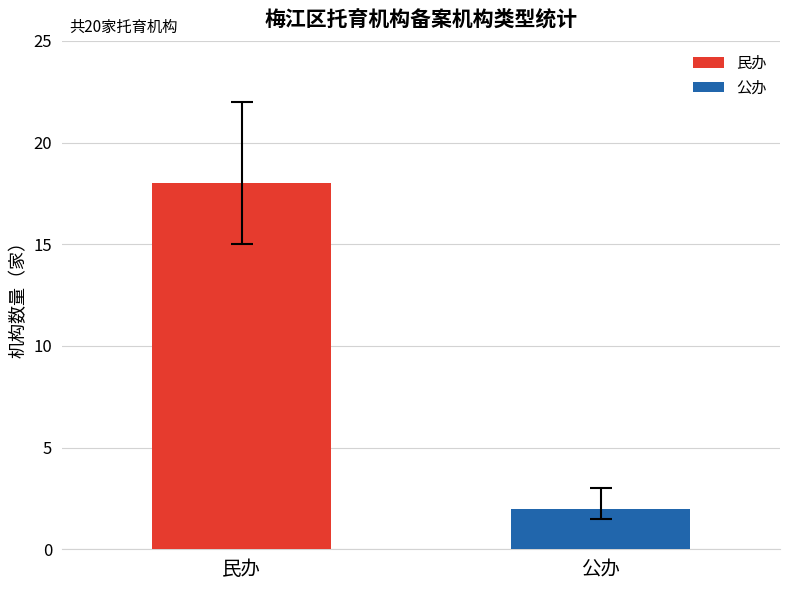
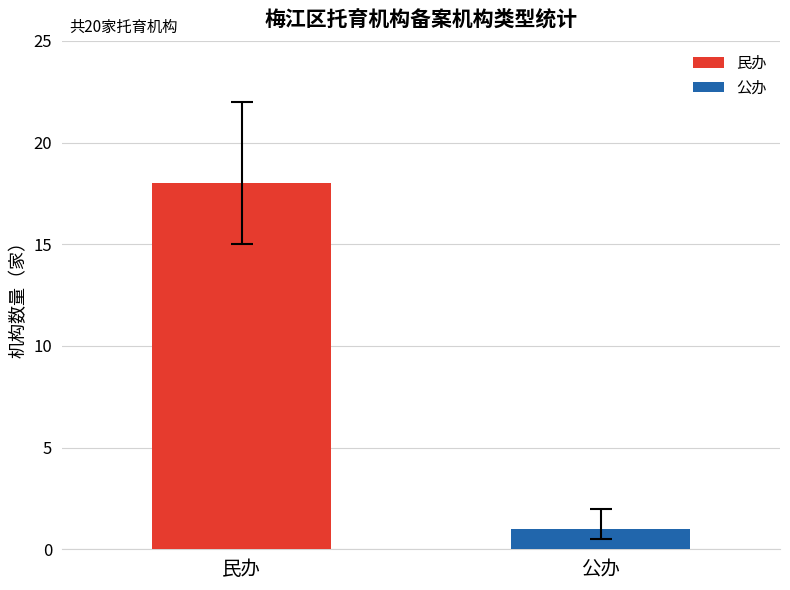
  {
    "公办": {
-     "公办": 2
+     "公办": 1
    }
  }
